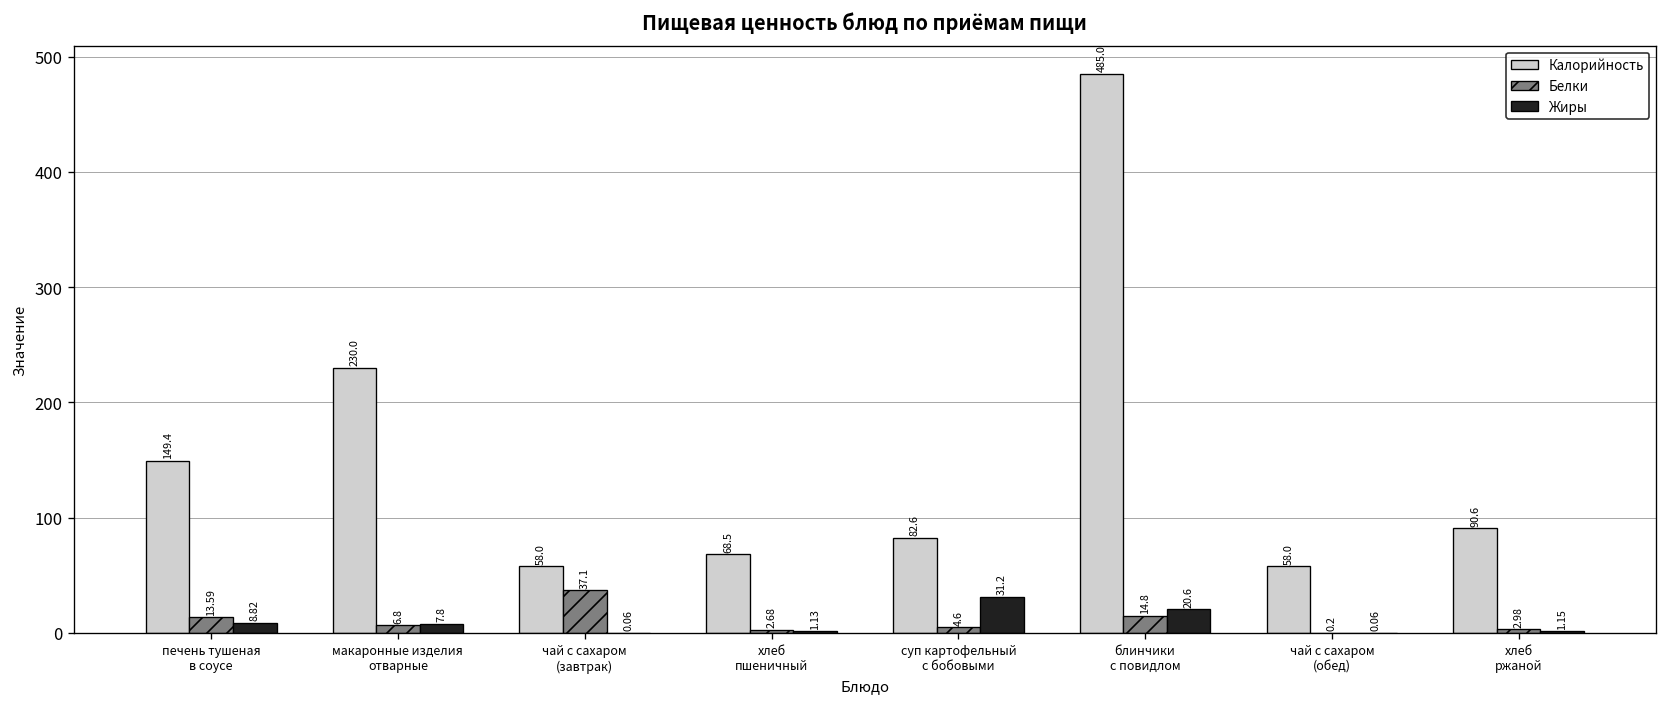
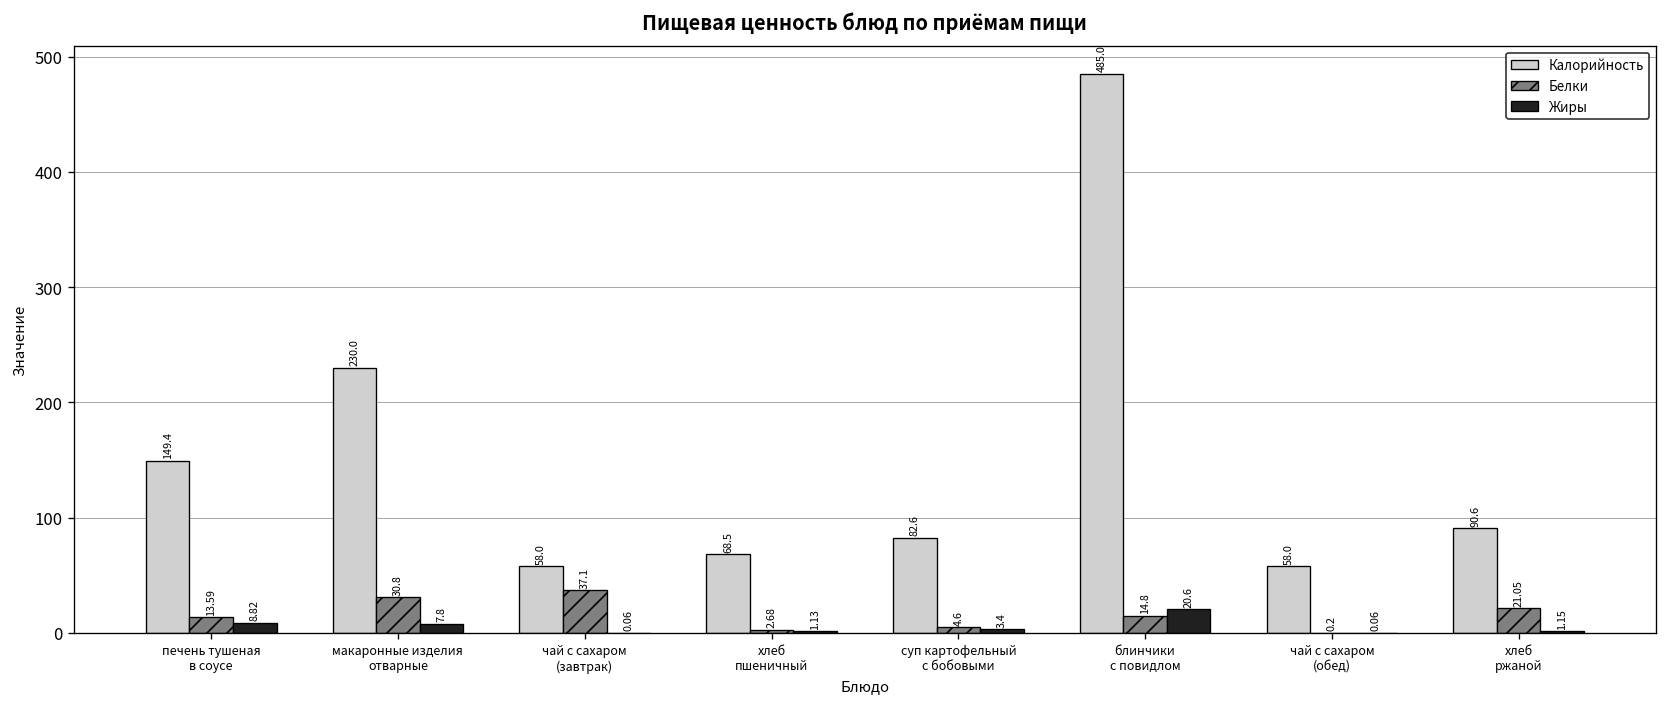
  {
    "Калорийность": {
      "печень тушеная в соусе": 149.4,
      "макаронные изделия отварные": 230.0,
      "чай с сахаром (завтрак)": 58.0,
      "хлеб пшеничный": 68.5,
      "суп картофельный с бобовыми": 82.6,
      "блинчики с повидлом": 485.0,
      "чай с сахаром (обед)": 58.0,
      "хлеб ржаной": 90.6
    },
    "Белки": {
      "печень тушеная в соусе": 13.59,
-     "макаронные изделия отварные": 6.8,
+     "макаронные изделия отварные": 30.8,
      "чай с сахаром (завтрак)": 37.1,
      "хлеб пшеничный": 2.68,
      "суп картофельный с бобовыми": 4.6,
      "блинчики с повидлом": 14.8,
      "чай с сахаром (обед)": 0.2,
-     "хлеб ржаной": 2.98
+     "хлеб ржаной": 21.05
    },
    "Жиры": {
      "печень тушеная в соусе": 8.82,
      "макаронные изделия отварные": 7.8,
      "чай с сахаром (завтрак)": 0.06,
      "хлеб пшеничный": 1.13,
-     "суп картофельный с бобовыми": 31.2,
+     "суп картофельный с бобовыми": 3.4,
      "блинчики с повидлом": 20.6,
      "чай с сахаром (обед)": 0.06,
      "хлеб ржаной": 1.15
    }
  }
